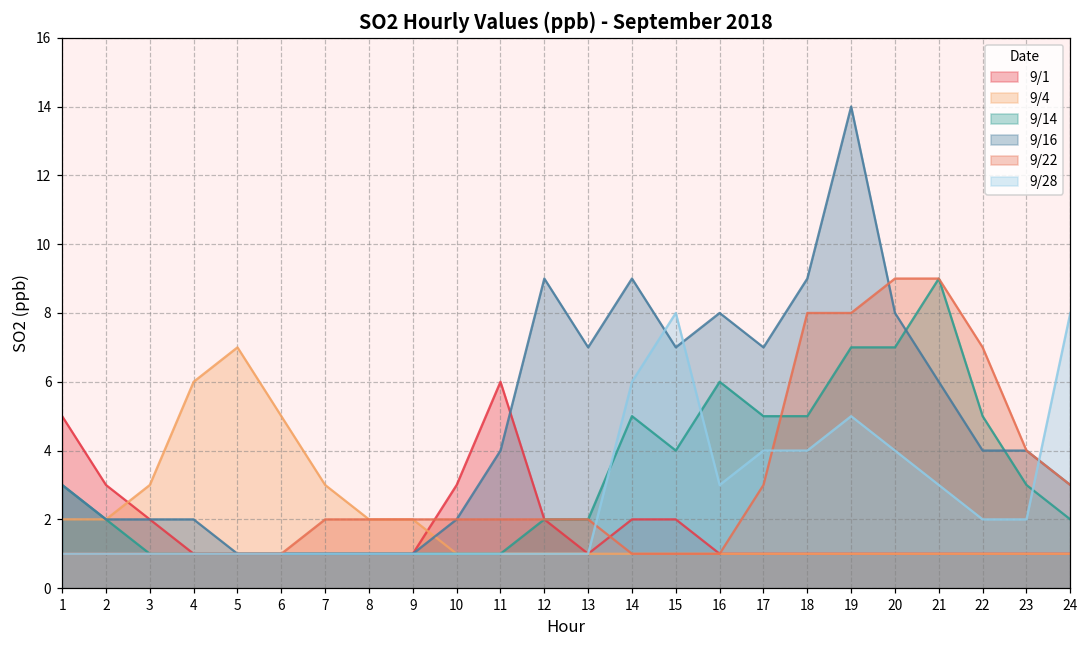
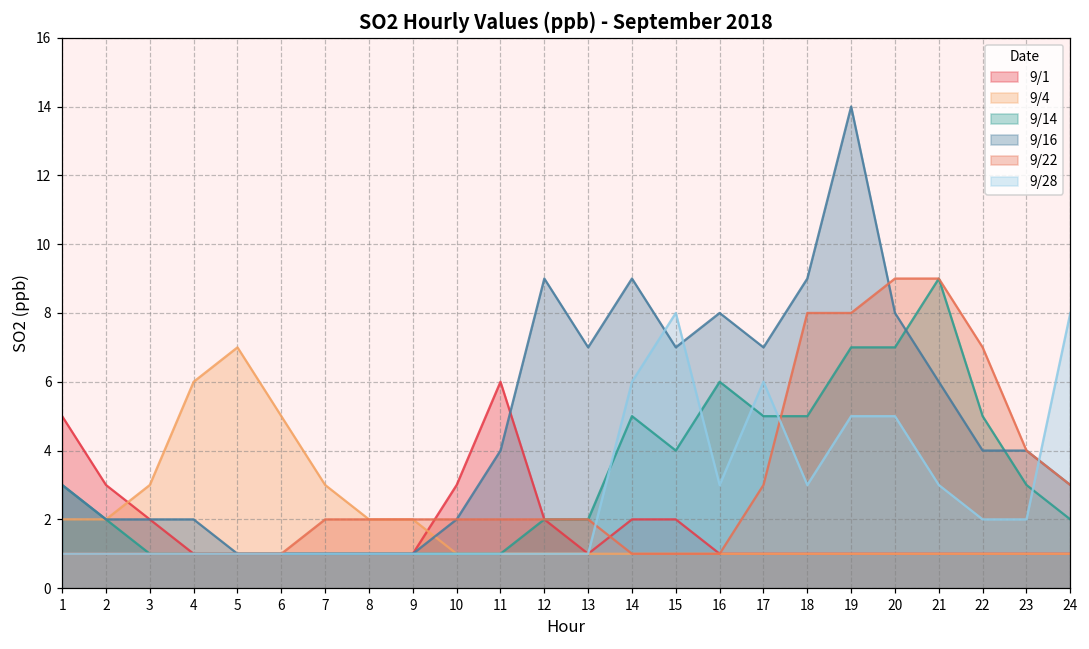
  {
    "9/28": {
      "14": 6,
      "15": 8,
      "16": 3,
-     "17": 4,
-     "18": 4,
+     "17": 6,
+     "18": 3,
      "19": 5,
-     "20": 4,
+     "20": 5,
      "21": 3,
      "22": 2,
      "23": 2,
      "24": 8
    }
  }
